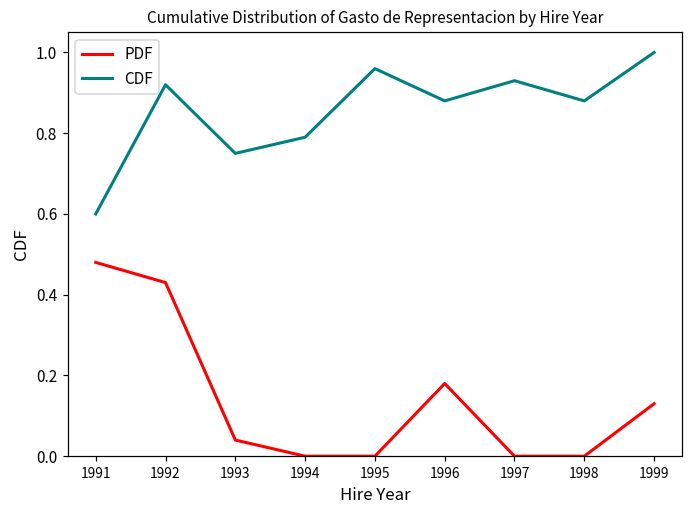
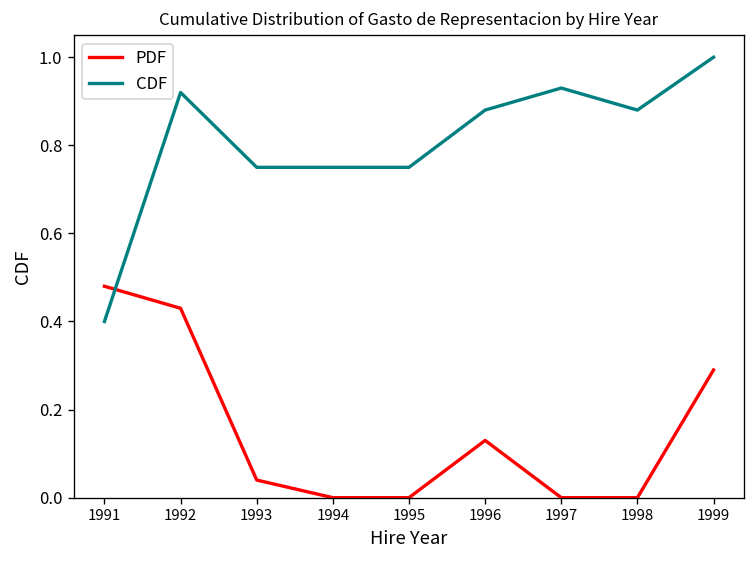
  {
    "PDF": {
      "1991": 0.48,
      "1992": 0.43,
      "1993": 0.04,
      "1994": 0.00,
      "1995": 0.00,
-     "1996": 0.18,
+     "1996": 0.13,
      "1997": 0.00,
      "1998": 0.00,
-     "1999": 0.13
+     "1999": 0.29
    },
    "CDF": {
-     "1991": 0.6,
+     "1991": 0.4,
      "1992": 0.92,
      "1993": 0.75,
-     "1994": 0.79,
-     "1995": 0.96,
+     "1994": 0.75,
+     "1995": 0.75,
      "1996": 0.88,
      "1997": 0.93,
      "1998": 0.88,
      "1999": 1.00
    }
  }
